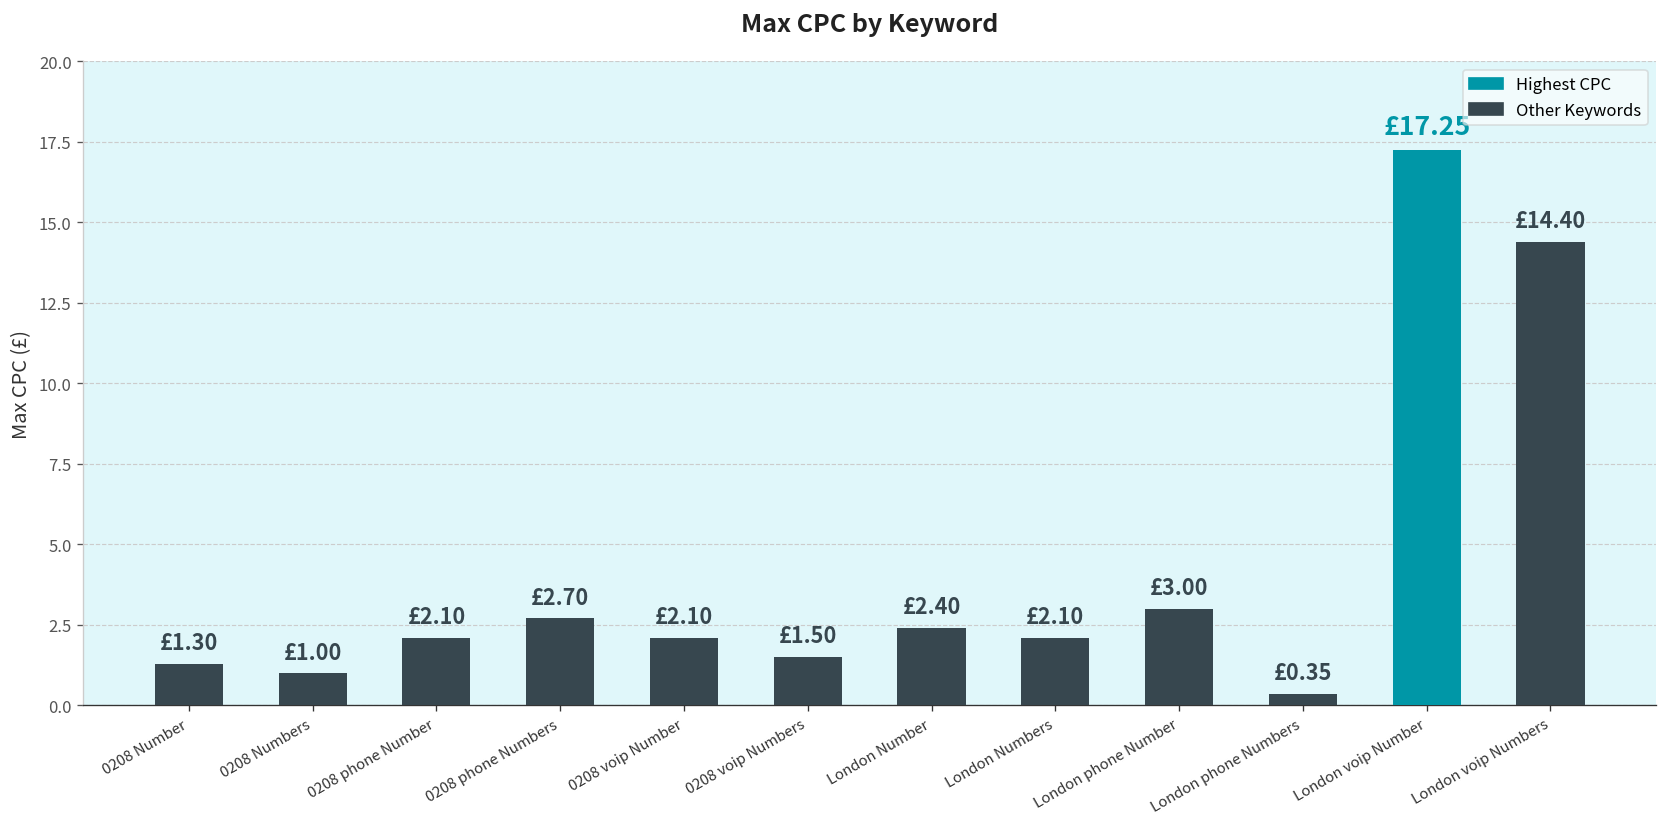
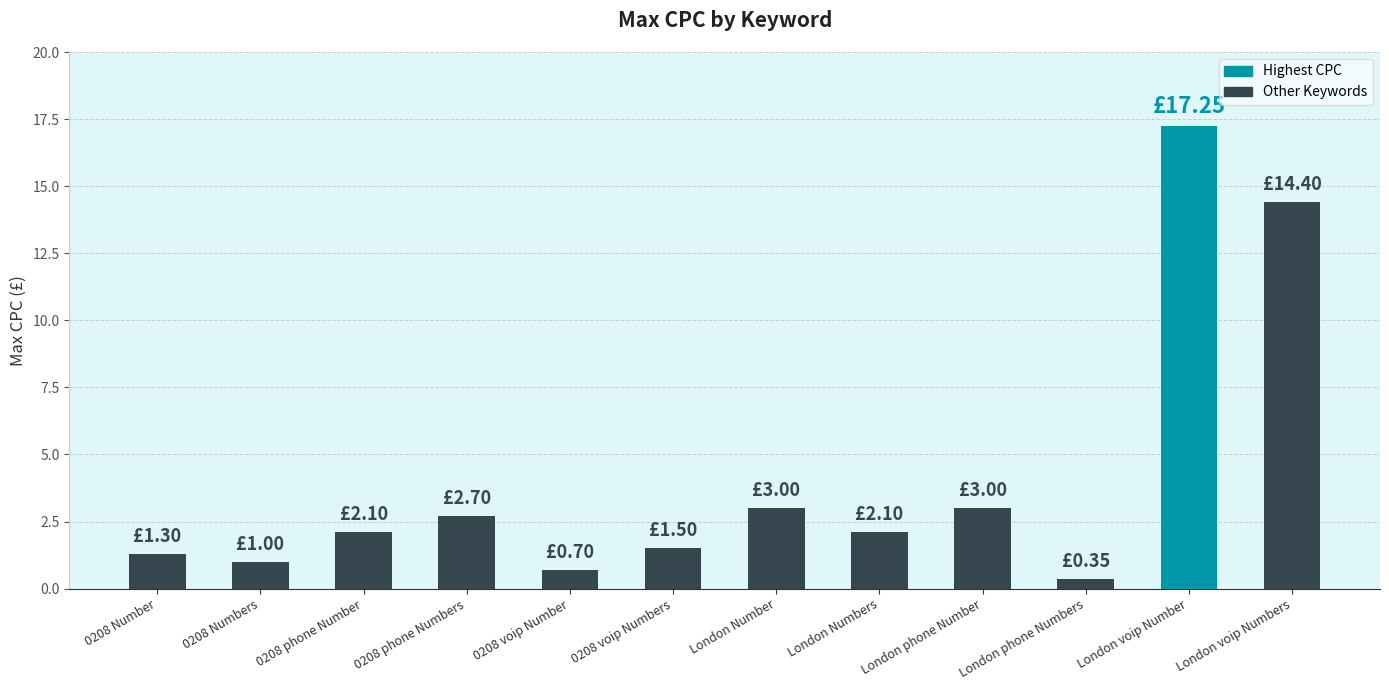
  {
    "0208 Number": "£1.30",
    "0208 Numbers": "£1.00",
    "0208 phone Number": "£2.10",
    "0208 phone Numbers": "£2.70",
-   "0208 voip Number": "£2.10",
+   "0208 voip Number": "£0.70",
    "0208 voip Numbers": "£1.50",
-   "London Number": "£2.40",
+   "London Number": "£3.00",
    "London Numbers": "£2.10",
    "London phone Number": "£3.00",
    "London phone Numbers": "£0.35",
    "London voip Numbers": "£14.40"
  }
